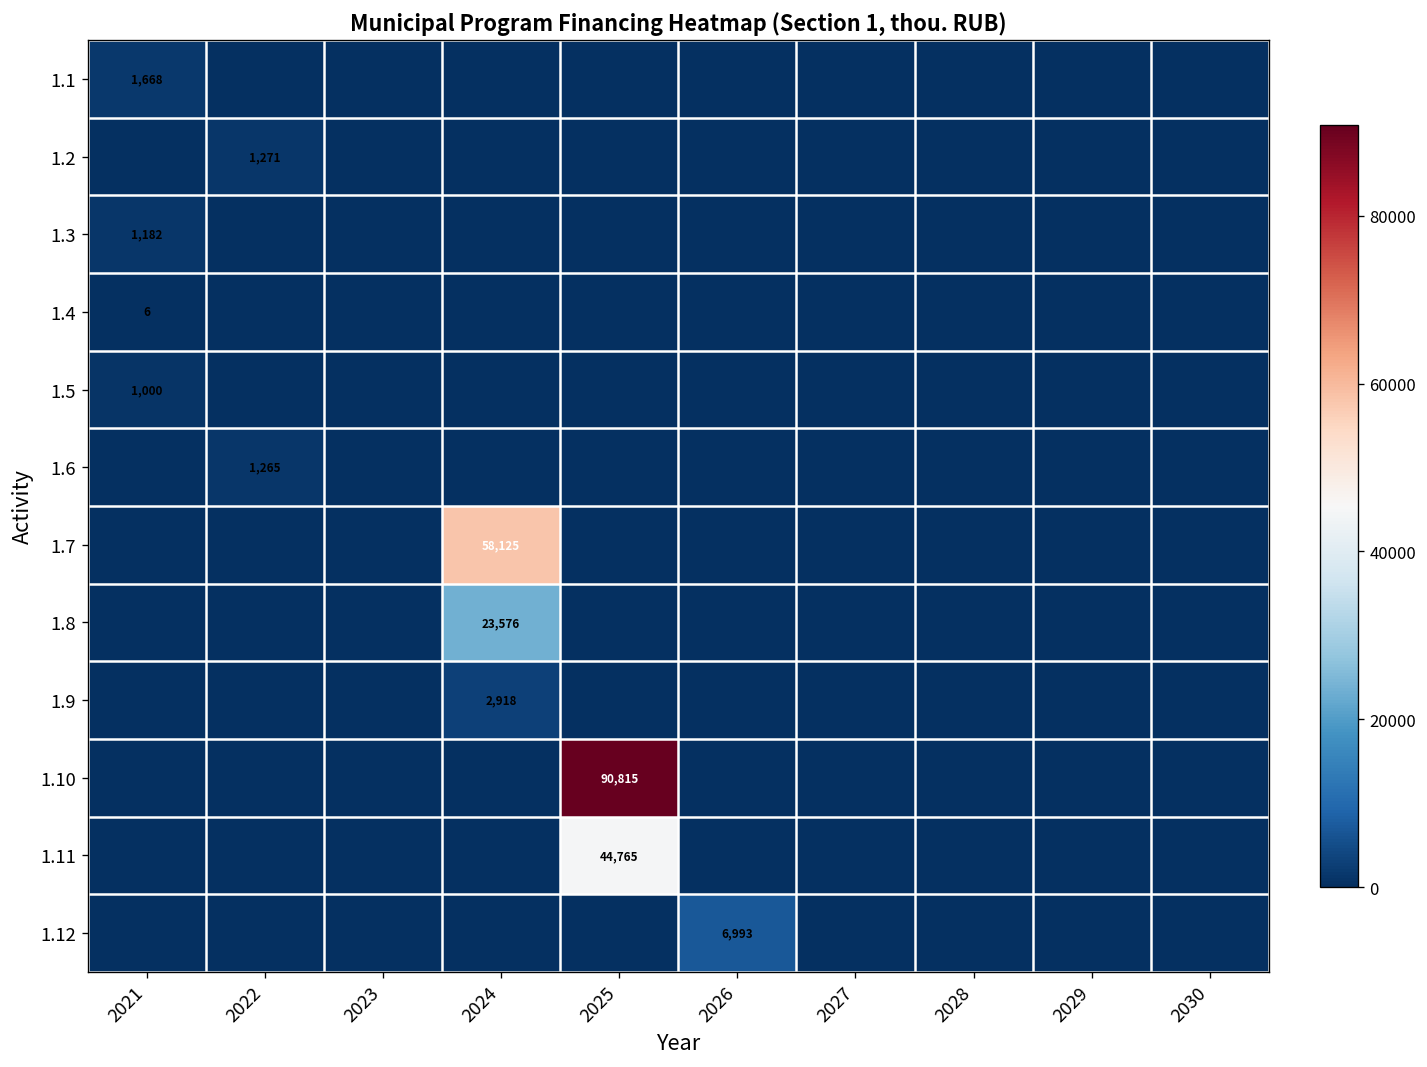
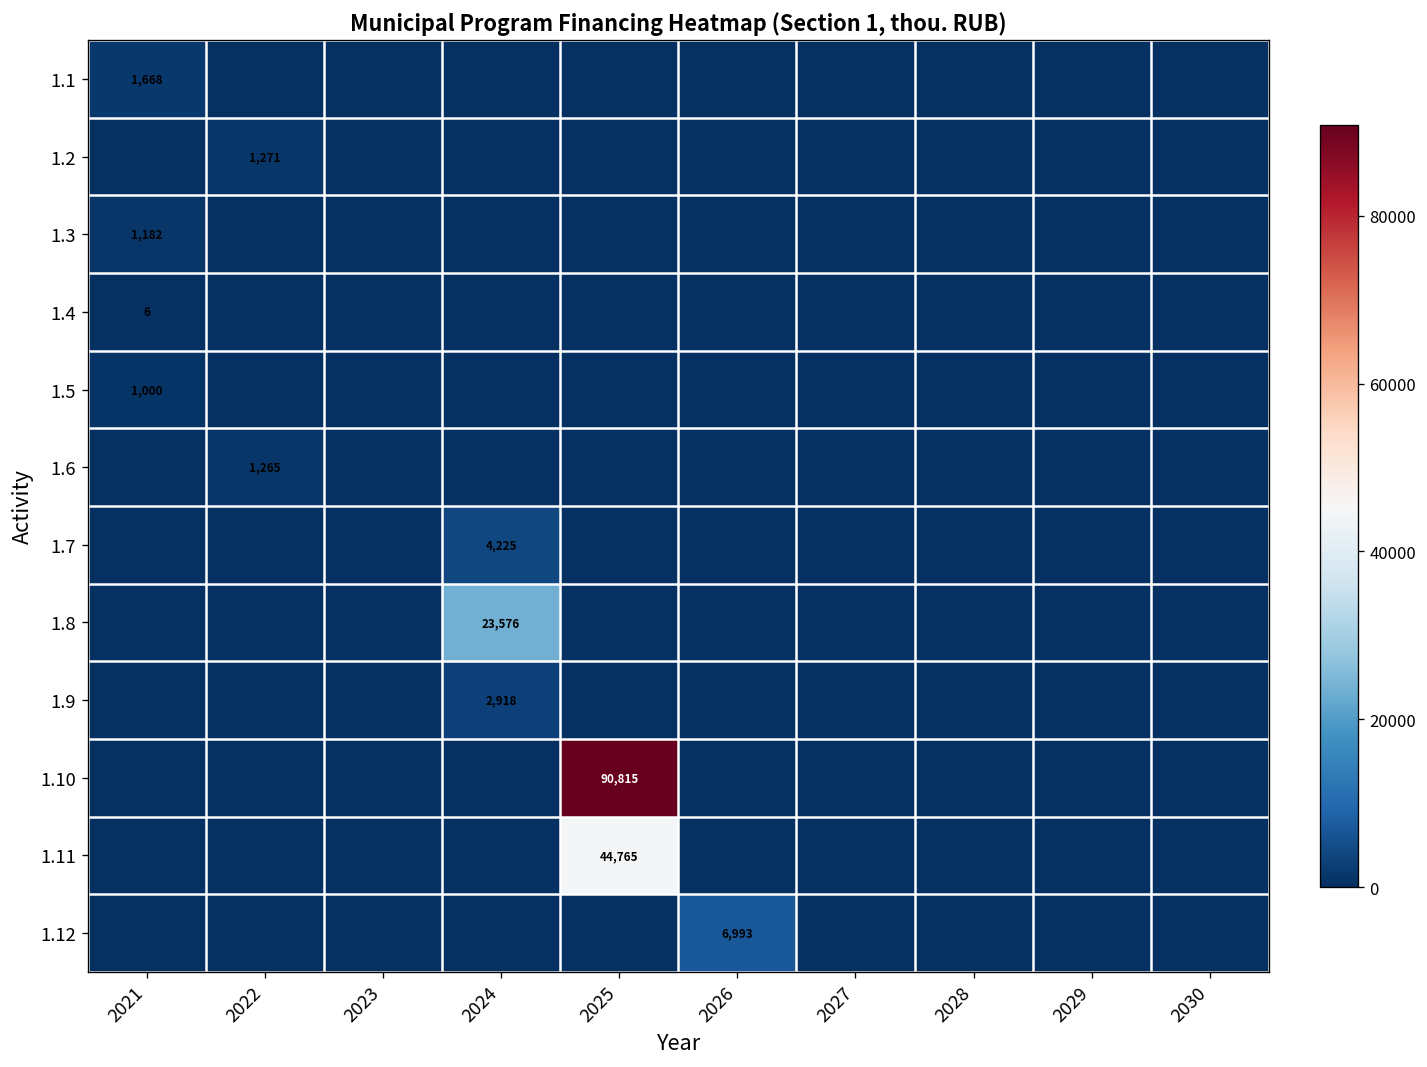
  {
    "1.1": {
      "2021": "1,668"
    },
    "1.2": {
      "2022": "1,271"
    },
    "1.3": {
      "2021": "1,182"
    },
    "1.4": {
      "2021": "6"
    },
    "1.5": {
      "2021": "1,000"
    },
    "1.6": {
      "2022": "1,265"
    },
    "1.7": {
-     "2024": "58,125"
+     "2024": "4,225"
    },
    "1.8": {
      "2024": "23,576"
    },
    "1.9": {
      "2024": "2,918"
    },
    "1.10": {
      "2025": "90,815"
    },
    "1.11": {
      "2025": "44,765"
    },
    "1.12": {
      "2026": "6,993"
    }
  }
